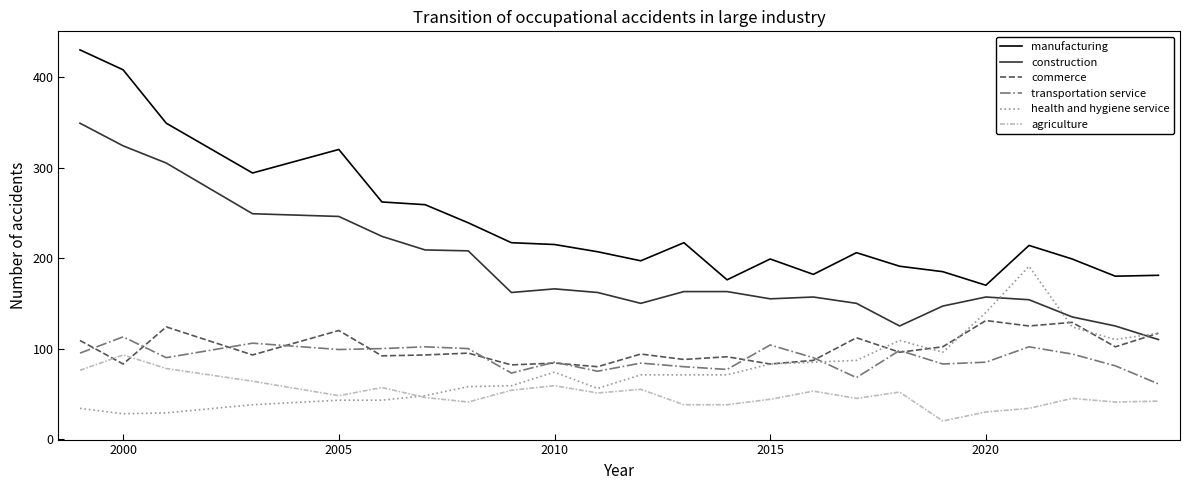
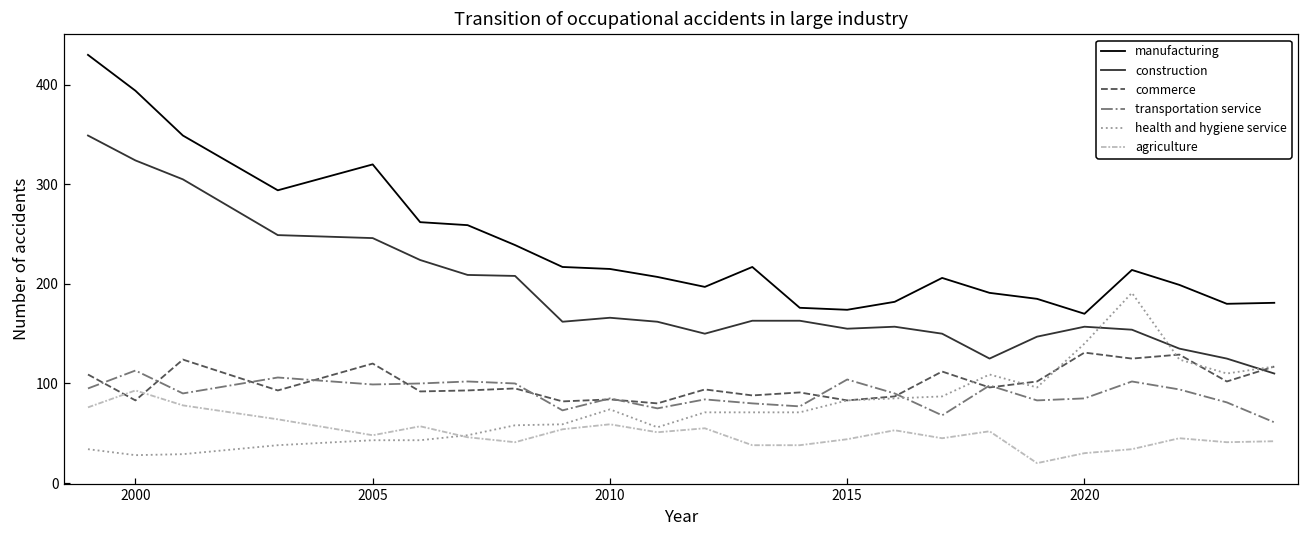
  {
    "manufacturing": {
-     "2000": 410,
+     "2000": 390,
      "2005": 320,
      "2010": 220,
-     "2015": 200,
+     "2015": 170,
      "2020": 170
    }
  }
